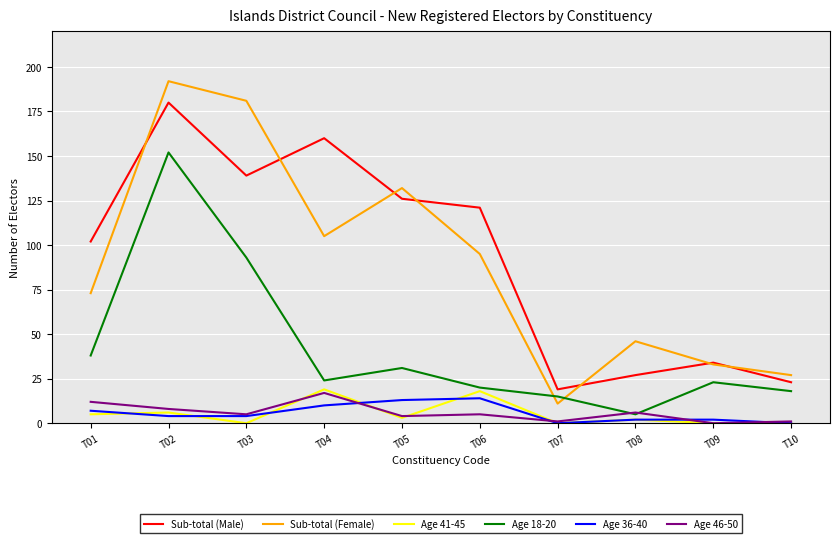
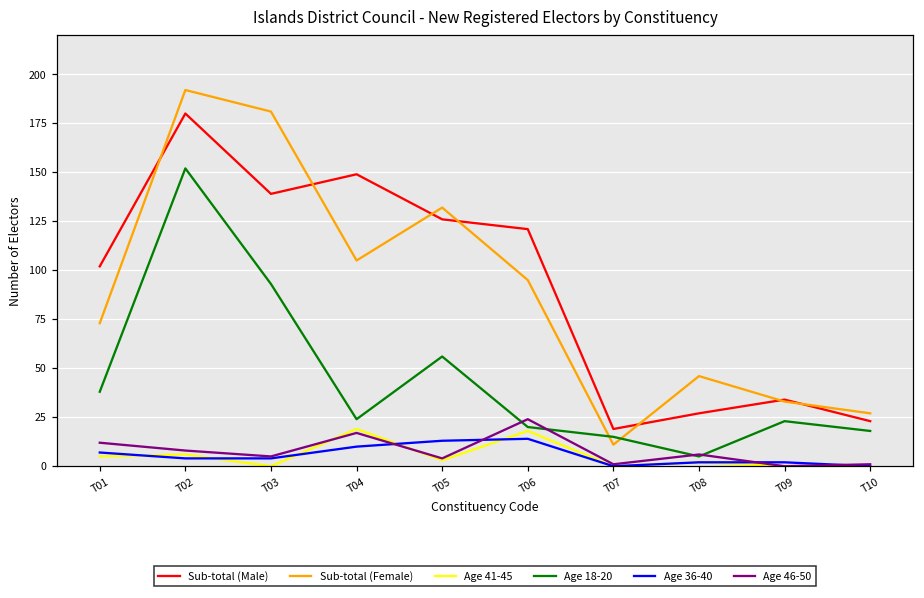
  {
    "Sub-total (Male)": {
      "T01": 102,
      "T02": 180,
      "T03": 139,
-     "T04": 160,
+     "T04": 149,
      "T05": 126,
      "T06": 121,
      "T07": 19,
      "T08": 27,
      "T10": 23
    },
    "Sub-total (Female)": {
      "T01": 73,
      "T02": 192,
      "T03": 181,
      "T04": 105,
      "T05": 132,
      "T06": 95,
      "T07": 11,
      "T08": 46,
      "T10": 27
    },
    "Age 41-45": {
      "T01": 5,
      "T02": 6,
      "T03": 0,
      "T04": 19,
      "T06": 18
    },
    "Age 18-20": {
      "T01": 38,
      "T02": 152,
      "T03": 93,
      "T04": 24,
-     "T05": 31,
+     "T05": 56,
      "T06": 20,
      "T07": 15,
      "T09": 23,
      "T10": 18
    },
    "Age 36-40": {
      "T01": 7,
      "T02": 4,
      "T04": 10,
      "T05": 13,
      "T06": 14,
      "T09": 2
    },
    "Age 46-50": {
      "T01": 12,
      "T02": 8,
      "T04": 17,
-     "T06": 5
+     "T06": 24
    }
  }
